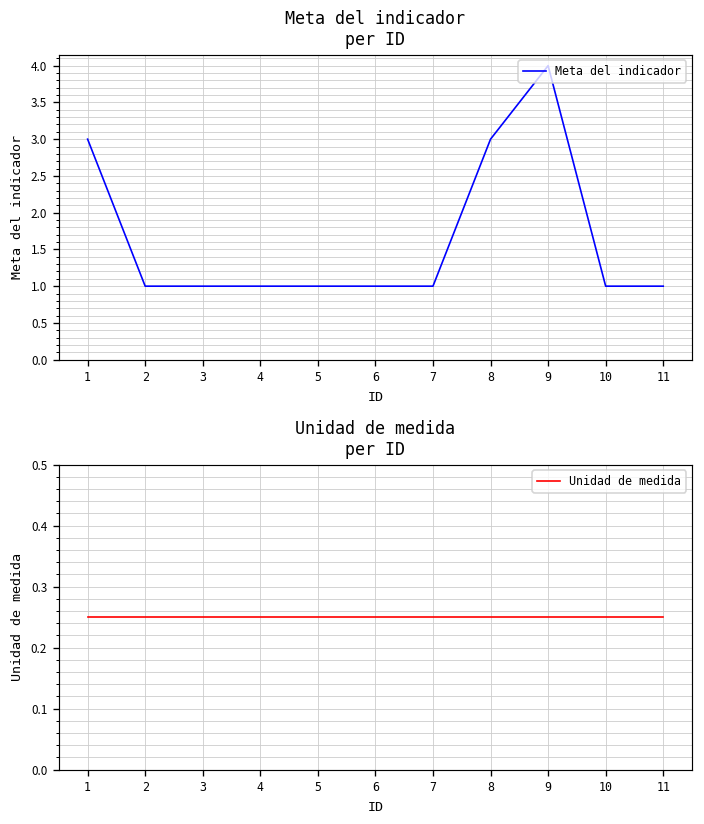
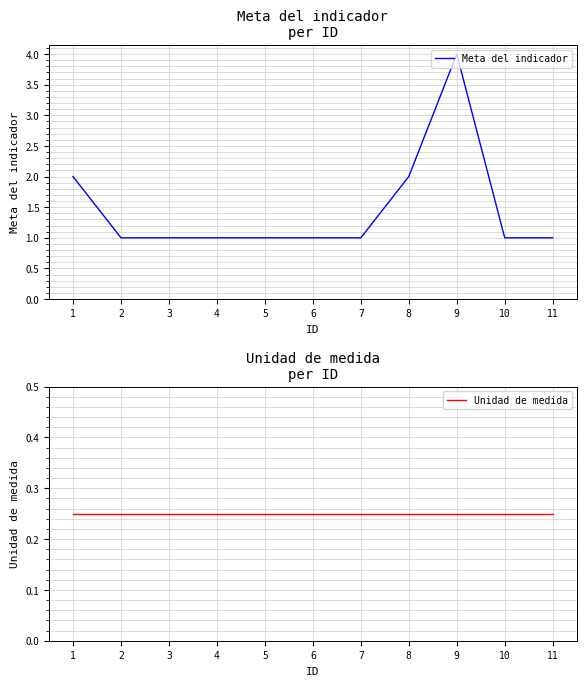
  {
    "Meta del indicador per ID": {
-     "1": 3,
+     "1": 2,
      "2": 1,
      "3": 1,
      "4": 1,
      "5": 1,
      "6": 1,
      "7": 1,
-     "8": 3,
+     "8": 2,
      "10": 1,
      "11": 1
    },
    "Unidad de medida per ID": {
      "1": 0.25,
      "2": 0.25,
      "3": 0.25,
      "4": 0.25,
      "5": 0.25,
      "6": 0.25,
      "7": 0.25,
      "8": 0.25,
      "9": 0.25,
      "10": 0.25,
      "11": 0.25
    }
  }
